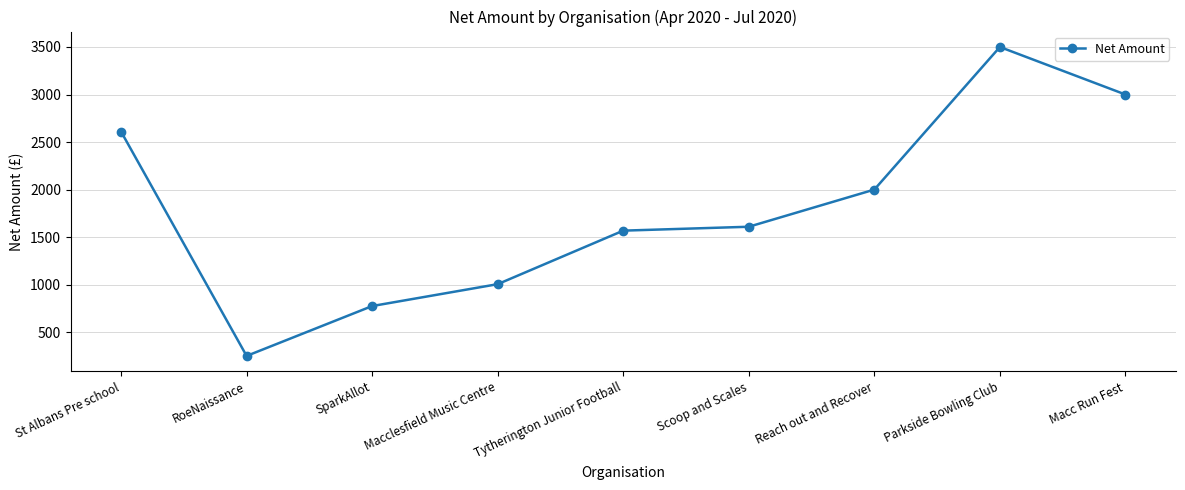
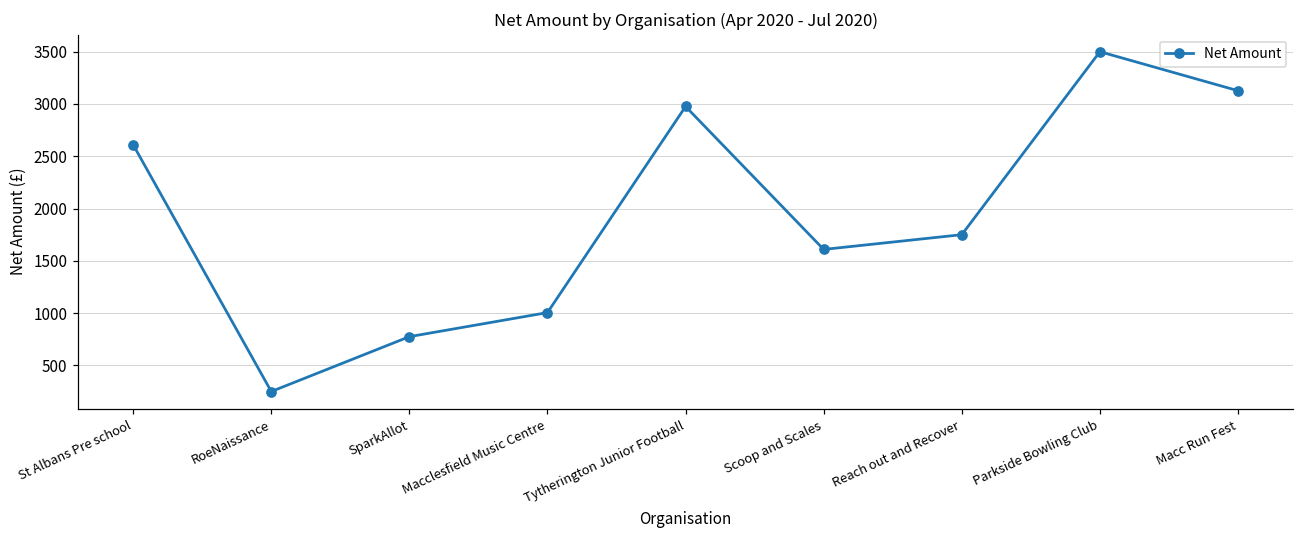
  {
    "St Albans Pre school": 2600,
    "RoeNaissance": 300,
    "SparkAllot": 800,
    "Macclesfield Music Centre": 1000,
-   "Tytherington Junior Football": 1600,
+   "Tytherington Junior Football": 3000,
    "Scoop and Scales": 1600,
-   "Reach out and Recover": 2000,
+   "Reach out and Recover": 1800,
    "Parkside Bowling Club": 3500,
-   "Macc Run Fest": 3000
+   "Macc Run Fest": 3100
  }
